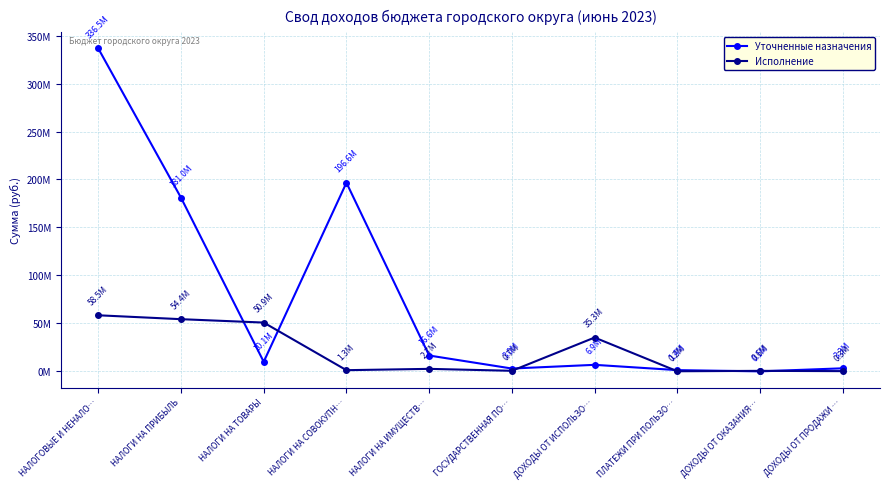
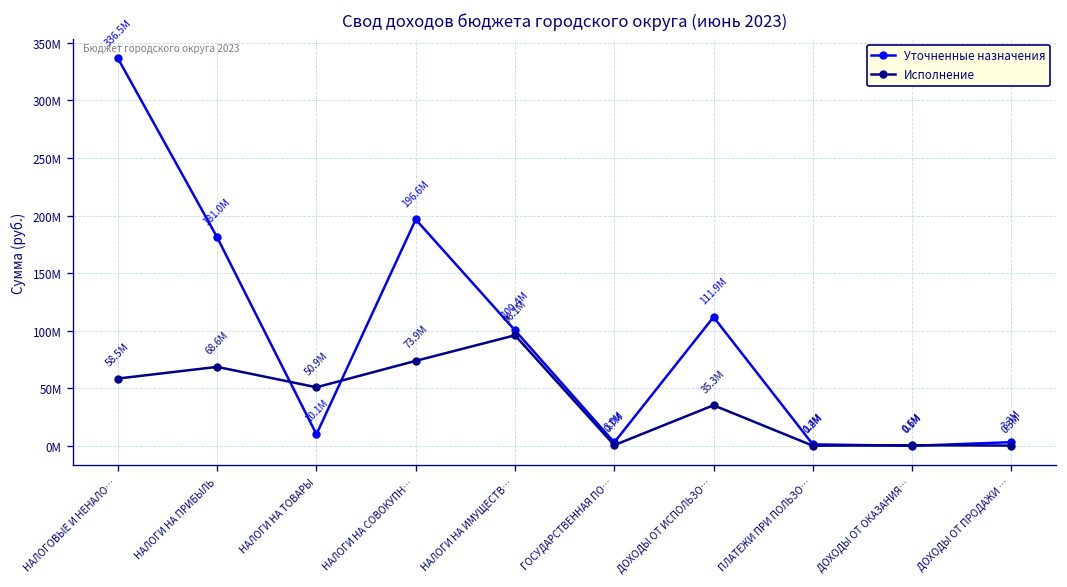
  {
    "Уточненные назначения": {
      "НАЛОГОВЫЕ И НЕНАЛО…": "336.5M",
      "НАЛОГИ НА ПРИБЫЛЬ": "181.0M",
      "НАЛОГИ НА ТОВАРЫ": "10.1M",
      "НАЛОГИ НА СОВОКУПН…": "196.6M",
-     "НАЛОГИ НА ИМУЩЕСТВ…": "16.6M",
-     "ДОХОДЫ ОТ ИСПОЛЬЗО…": "6.9M"
+     "НАЛОГИ НА ИМУЩЕСТВ…": "100.4M",
+     "ДОХОДЫ ОТ ИСПОЛЬЗО…": "111.9M"
    },
    "Исполнение": {
      "НАЛОГОВЫЕ И НЕНАЛО…": "58.5M",
-     "НАЛОГИ НА ПРИБЫЛЬ": "54.4M",
+     "НАЛОГИ НА ПРИБЫЛЬ": "68.6M",
      "НАЛОГИ НА ТОВАРЫ": "50.9M",
-     "НАЛОГИ НА СОВОКУПН…": "1.3M",
-     "НАЛОГИ НА ИМУЩЕСТВ…": "2.7M",
+     "НАЛОГИ НА СОВОКУПН…": "73.9M",
+     "НАЛОГИ НА ИМУЩЕСТВ…": "96.1M",
      "ДОХОДЫ ОТ ИСПОЛЬЗО…": "35.3M"
    }
  }
